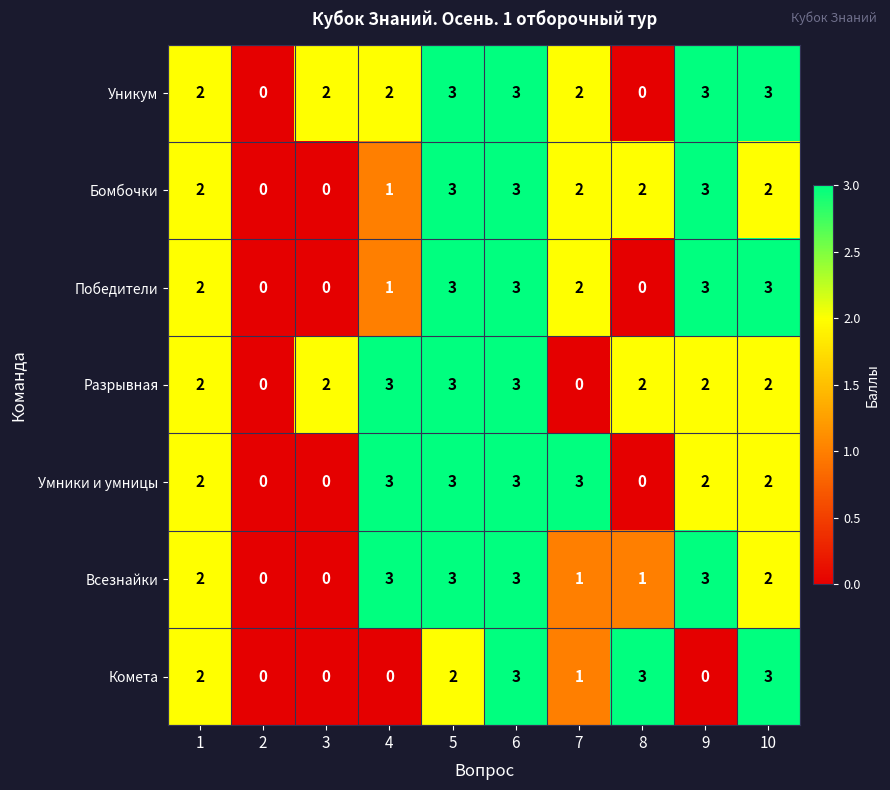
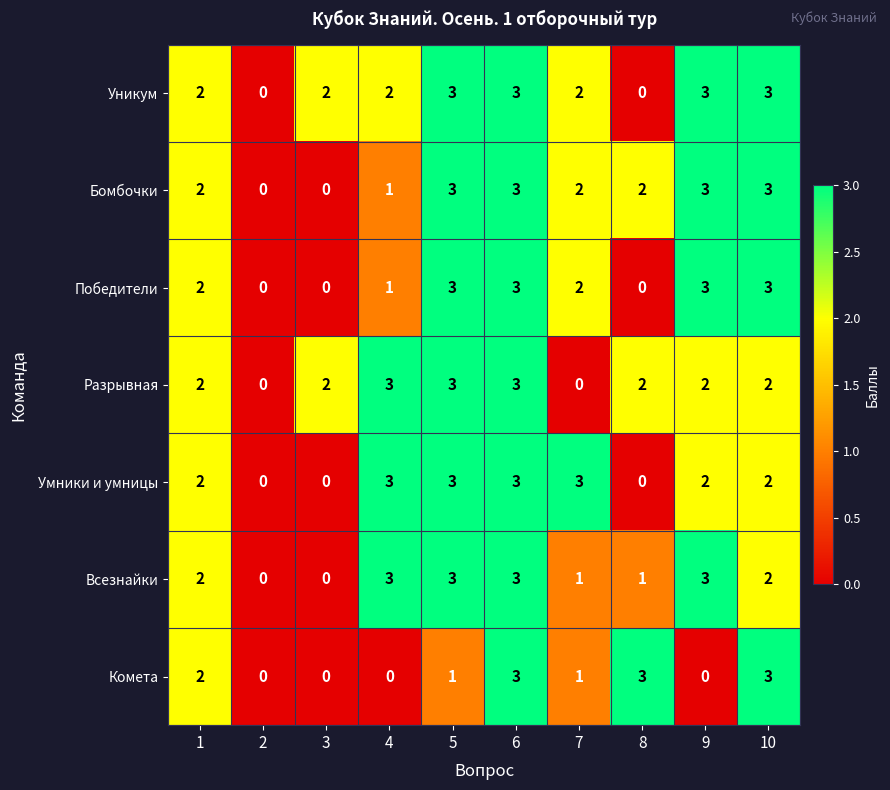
  {
    "Уникум": {
      "1": 2,
      "2": 0,
      "3": 2,
      "4": 2,
      "5": 3,
      "6": 3,
      "7": 2,
      "8": 0,
      "9": 3,
      "10": 3
    },
    "Бомбочки": {
      "1": 2,
      "2": 0,
      "3": 0,
      "4": 1,
      "5": 3,
      "6": 3,
      "7": 2,
      "8": 2,
      "9": 3,
-     "10": 2
+     "10": 3
    },
    "Победители": {
      "1": 2,
      "2": 0,
      "3": 0,
      "4": 1,
      "5": 3,
      "6": 3,
      "7": 2,
      "8": 0,
      "9": 3,
      "10": 3
    },
    "Разрывная": {
      "1": 2,
      "2": 0,
      "3": 2,
      "4": 3,
      "5": 3,
      "6": 3,
      "7": 0,
      "8": 2,
      "9": 2,
      "10": 2
    },
    "Умники и умницы": {
      "1": 2,
      "2": 0,
      "3": 0,
      "4": 3,
      "5": 3,
      "6": 3,
      "7": 3,
      "8": 0,
      "9": 2,
      "10": 2
    },
    "Всезнайки": {
      "1": 2,
      "2": 0,
      "3": 0,
      "4": 3,
      "5": 3,
      "6": 3,
      "7": 1,
      "8": 1,
      "9": 3,
      "10": 2
    },
    "Комета": {
      "1": 2,
      "2": 0,
      "3": 0,
      "4": 0,
-     "5": 2,
+     "5": 1,
      "6": 3,
      "7": 1,
      "8": 3,
      "9": 0,
      "10": 3
    }
  }
